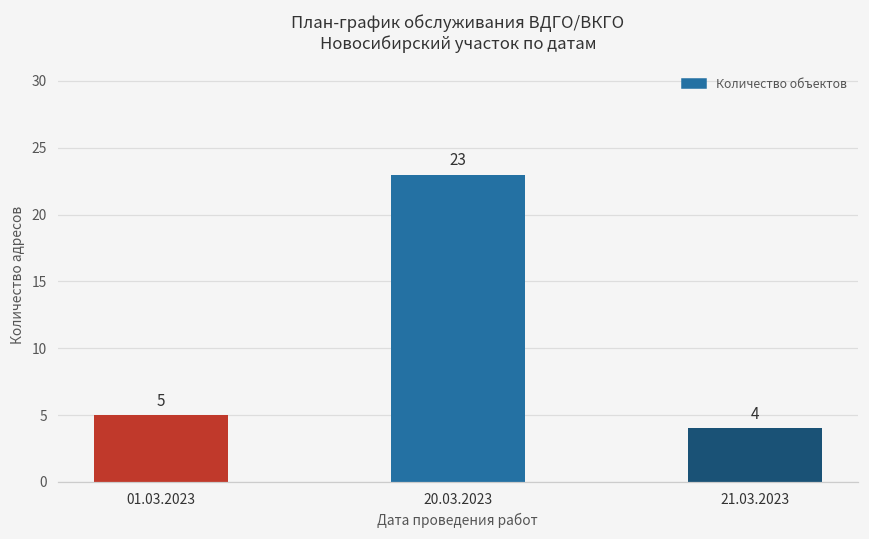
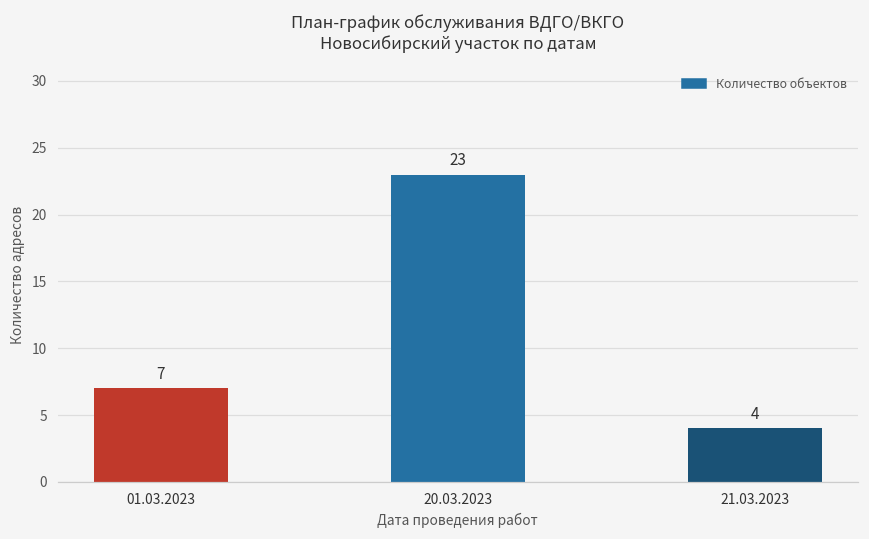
  {
-   "01.03.2023": 5,
+   "01.03.2023": 7,
    "20.03.2023": 23,
    "21.03.2023": 4
  }
